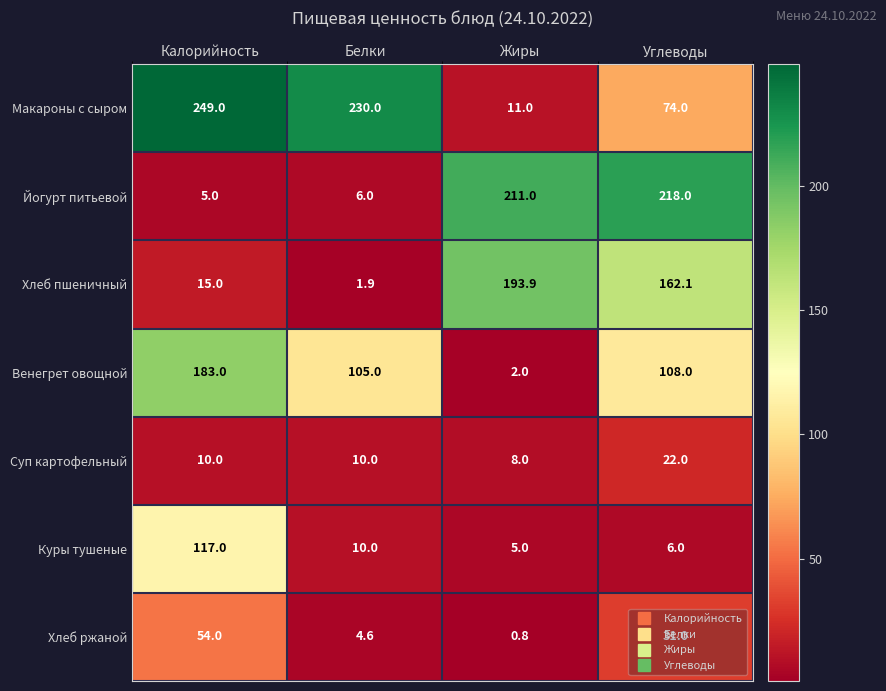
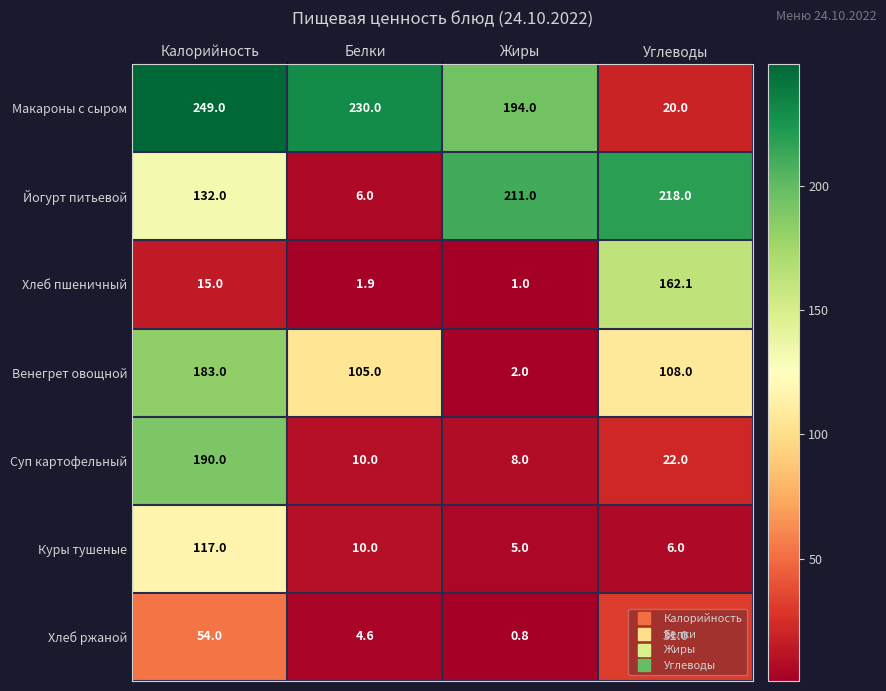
  {
    "Макароны с сыром": {
      "Калорийность": 249.0,
      "Белки": 230.0,
-     "Жиры": 11.0,
-     "Углеводы": 74.0
+     "Жиры": 194.0,
+     "Углеводы": 20.0
    },
    "Йогурт питьевой": {
-     "Калорийность": 5.0,
+     "Калорийность": 132.0,
      "Белки": 6.0,
      "Жиры": 211.0,
      "Углеводы": 218.0
    },
    "Хлеб пшеничный": {
      "Калорийность": 15.0,
      "Белки": 1.9,
-     "Жиры": 193.9,
+     "Жиры": 1.0,
      "Углеводы": 162.1
    },
    "Венегрет овощной": {
      "Калорийность": 183.0,
      "Белки": 105.0,
      "Жиры": 2.0,
      "Углеводы": 108.0
    },
    "Суп картофельный": {
-     "Калорийность": 10.0,
+     "Калорийность": 190.0,
      "Белки": 10.0,
      "Жиры": 8.0,
      "Углеводы": 22.0
    },
    "Куры тушеные": {
      "Калорийность": 117.0,
      "Белки": 10.0,
      "Жиры": 5.0,
      "Углеводы": 6.0
    },
    "Хлеб ржаной": {
      "Калорийность": 54.0,
      "Белки": 4.6,
      "Жиры": 0.8
    }
  }
